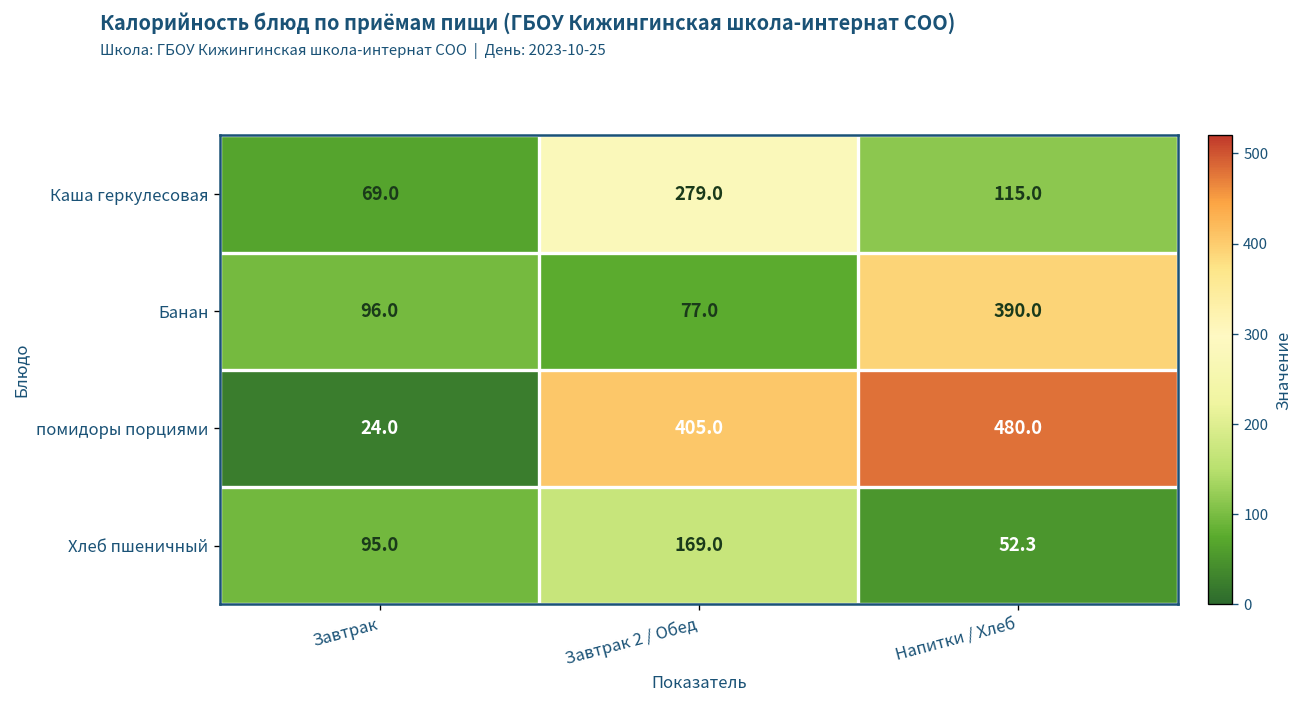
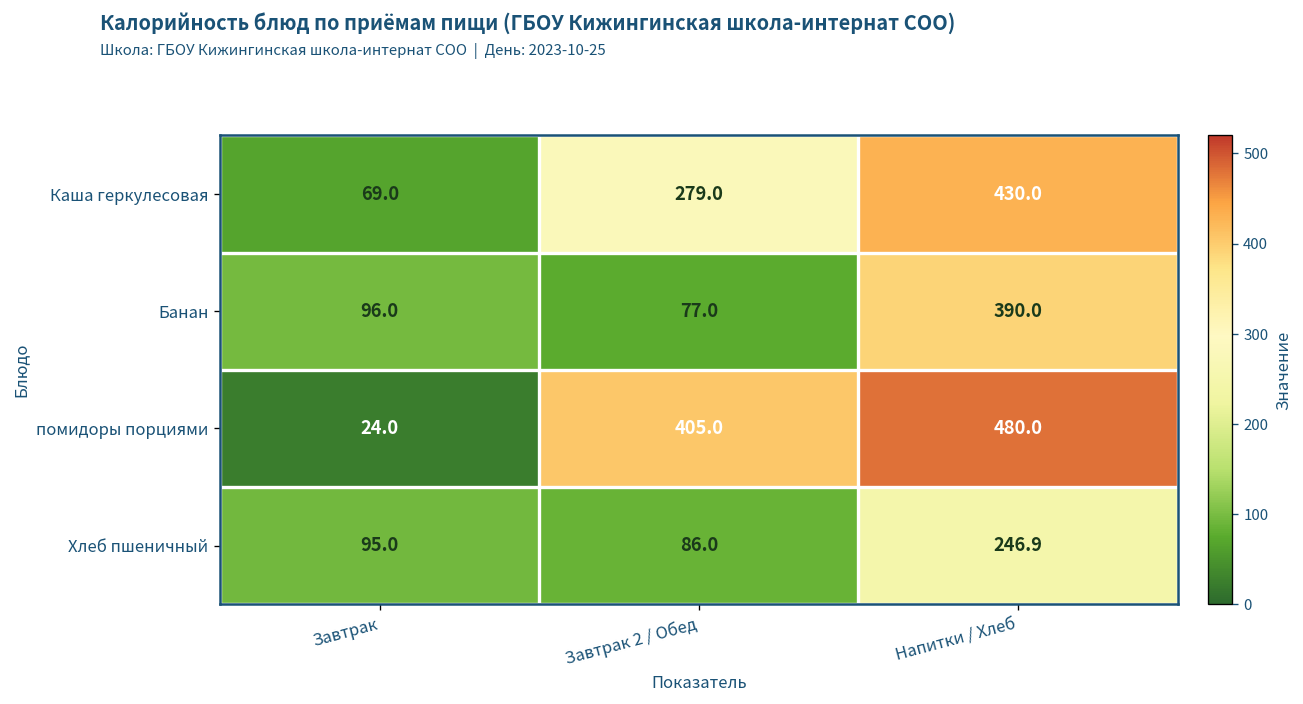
  {
    "Каша геркулесовая": {
      "Завтрак": 69.0,
      "Завтрак 2 / Обед": 279.0,
-     "Напитки / Хлеб": 115.0
+     "Напитки / Хлеб": 430.0
    },
    "Банан": {
      "Завтрак": 96.0,
      "Завтрак 2 / Обед": 77.0,
      "Напитки / Хлеб": 390.0
    },
    "помидоры порциями": {
      "Завтрак": 24.0,
      "Завтрак 2 / Обед": 405.0,
      "Напитки / Хлеб": 480.0
    },
    "Хлеб пшеничный": {
      "Завтрак": 95.0,
-     "Завтрак 2 / Обед": 169.0,
-     "Напитки / Хлеб": 52.3
+     "Завтрак 2 / Обед": 86.0,
+     "Напитки / Хлеб": 246.9
    }
  }
